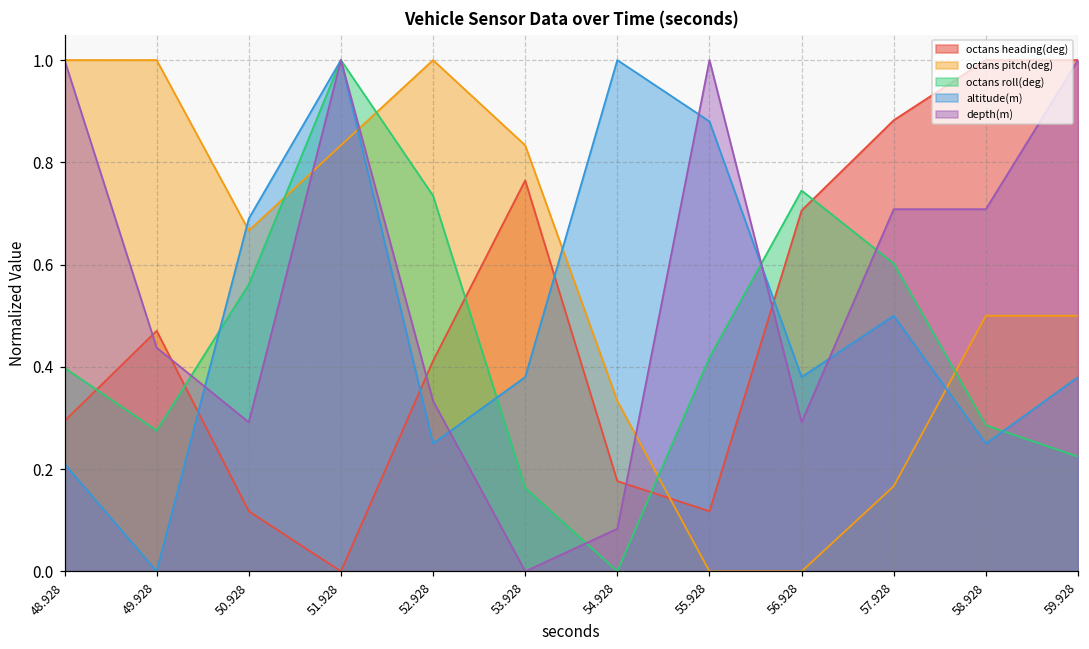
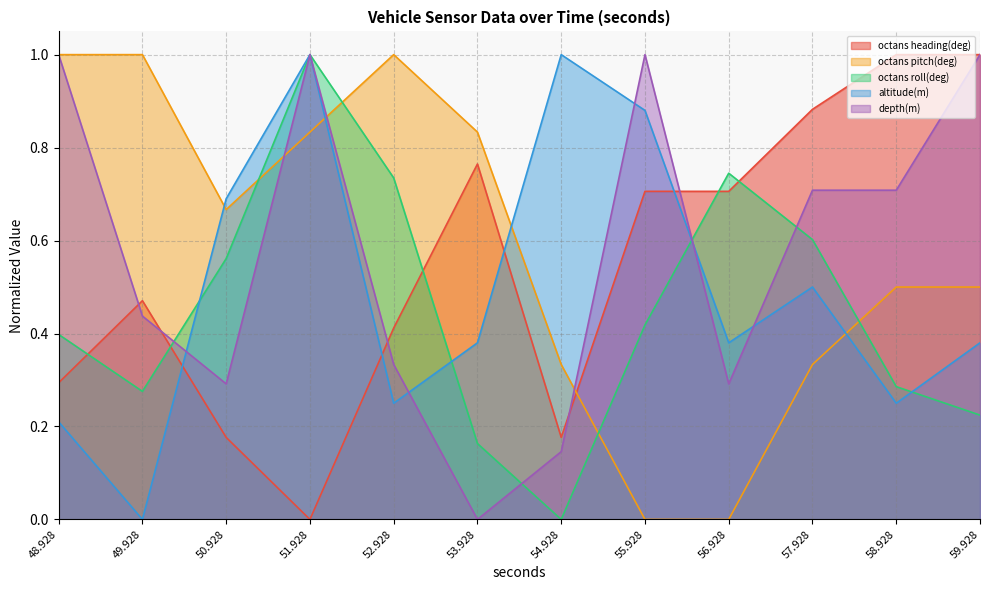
  {
    "octans heading(deg)": {
      "48.928": 0.29,
      "49.928": 0.47,
-     "50.928": 0.12,
+     "50.928": 0.18,
      "51.928": 0.00,
      "52.928": 0.41,
      "53.928": 0.76,
      "54.928": 0.18,
-     "55.928": 0.12,
+     "55.928": 0.71,
      "56.928": 0.71,
      "57.928": 0.88
    },
    "octans pitch(deg)": {
      "49.928": 1.00,
      "50.928": 0.67,
      "51.928": 0.83,
      "52.928": 1.00,
      "53.928": 0.83,
      "54.928": 0.33,
      "55.928": 0.00,
      "56.928": 0.00,
-     "57.928": 0.17,
+     "57.928": 0.33,
      "58.928": 0.50,
      "59.928": 0.50
    },
    "octans roll(deg)": {
      "48.928": 0.40,
      "49.928": 0.28,
      "50.928": 0.56,
      "52.928": 0.73,
      "53.928": 0.16,
      "54.928": 0.00,
      "55.928": 0.42,
      "56.928": 0.74,
      "57.928": 0.60,
      "58.928": 0.29,
      "59.928": 0.22
    },
    "altitude(m)": {
      "48.928": 0.21,
      "49.928": 0.00,
      "50.928": 0.69,
      "52.928": 0.25,
      "53.928": 0.38,
      "54.928": 1.00,
      "55.928": 0.88,
      "56.928": 0.38,
      "57.928": 0.50,
      "58.928": 0.25,
      "59.928": 0.38
    },
    "depth(m)": {
      "49.928": 0.44,
      "50.928": 0.29,
      "52.928": 0.33,
      "53.928": 0.00,
-     "54.928": 0.08,
+     "54.928": 0.15,
      "55.928": 1.00,
      "56.928": 0.29,
      "57.928": 0.71,
      "58.928": 0.71
    }
  }
